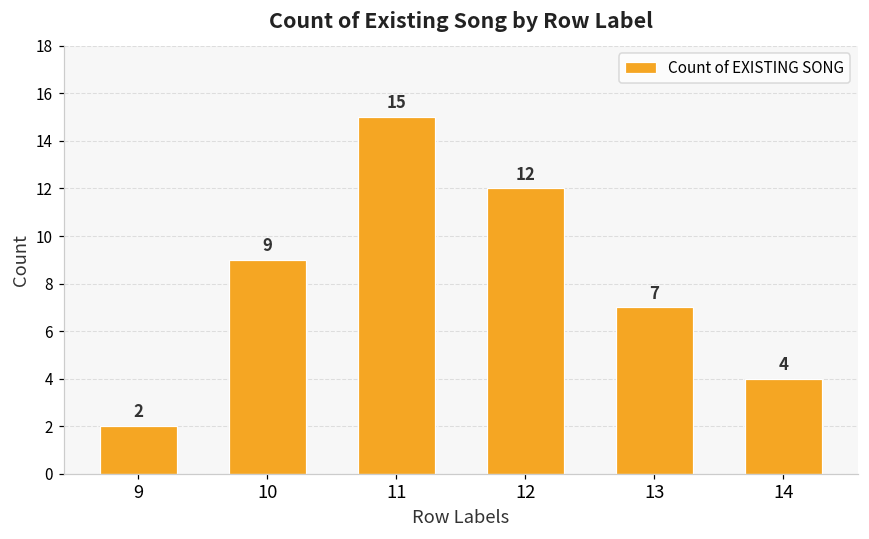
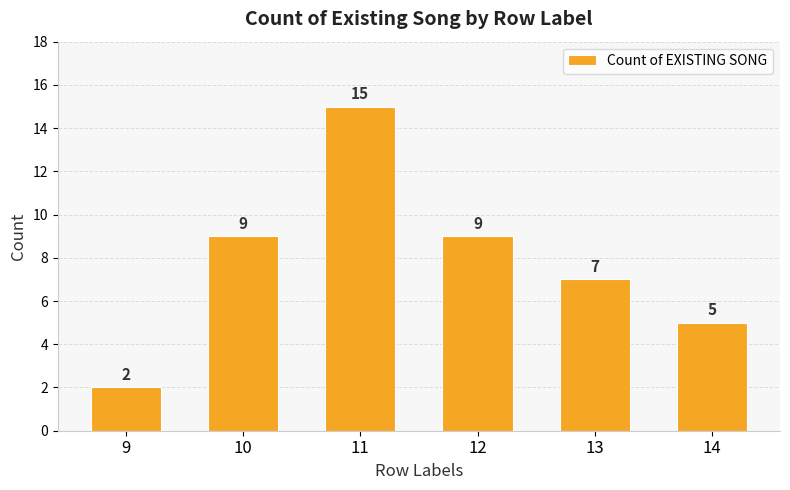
  {
    "9": 2,
    "10": 9,
    "11": 15,
-   "12": 12,
+   "12": 9,
    "13": 7,
-   "14": 4
+   "14": 5
  }
